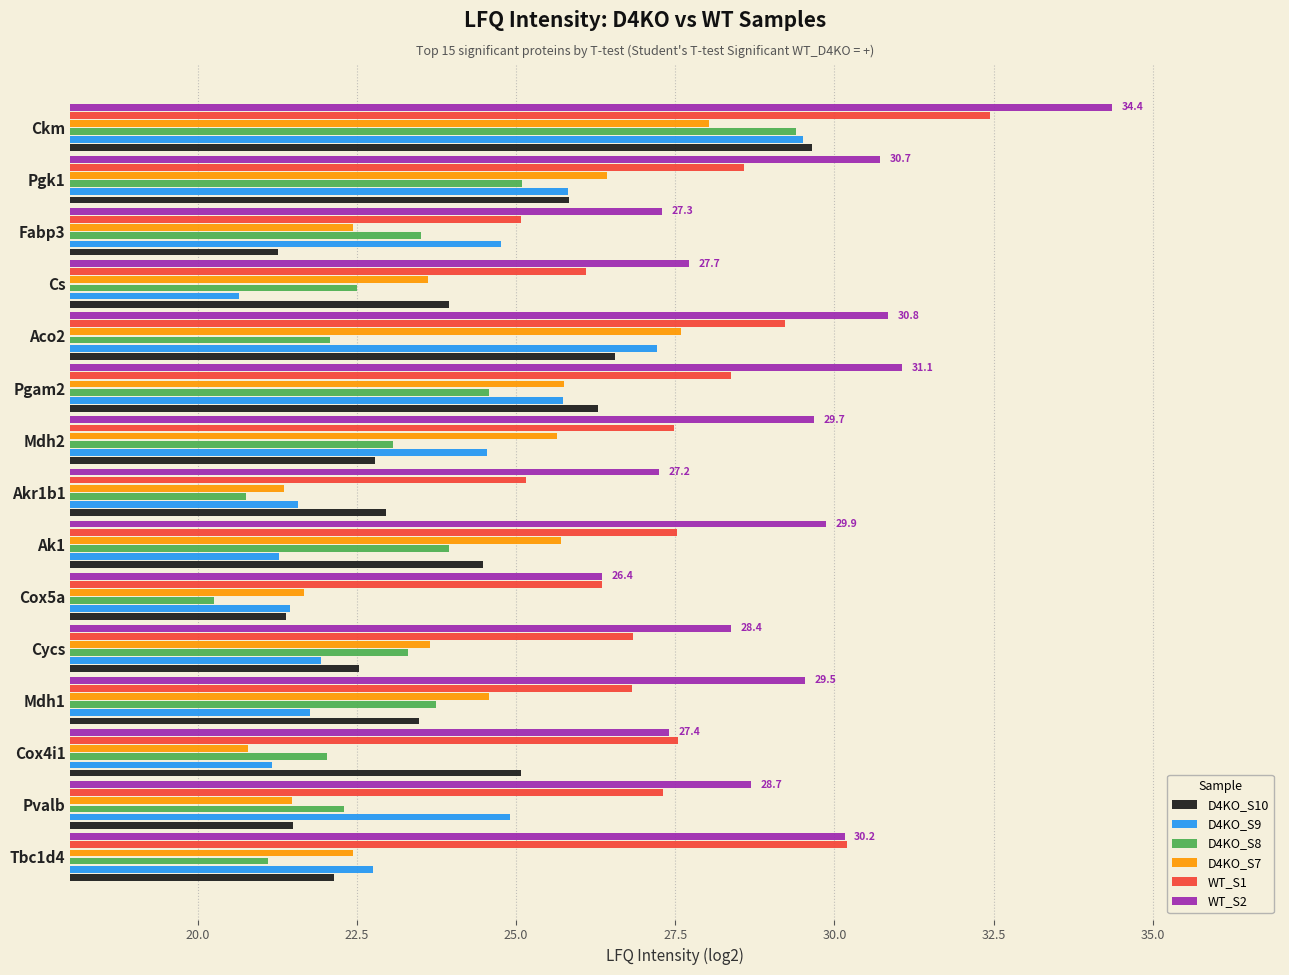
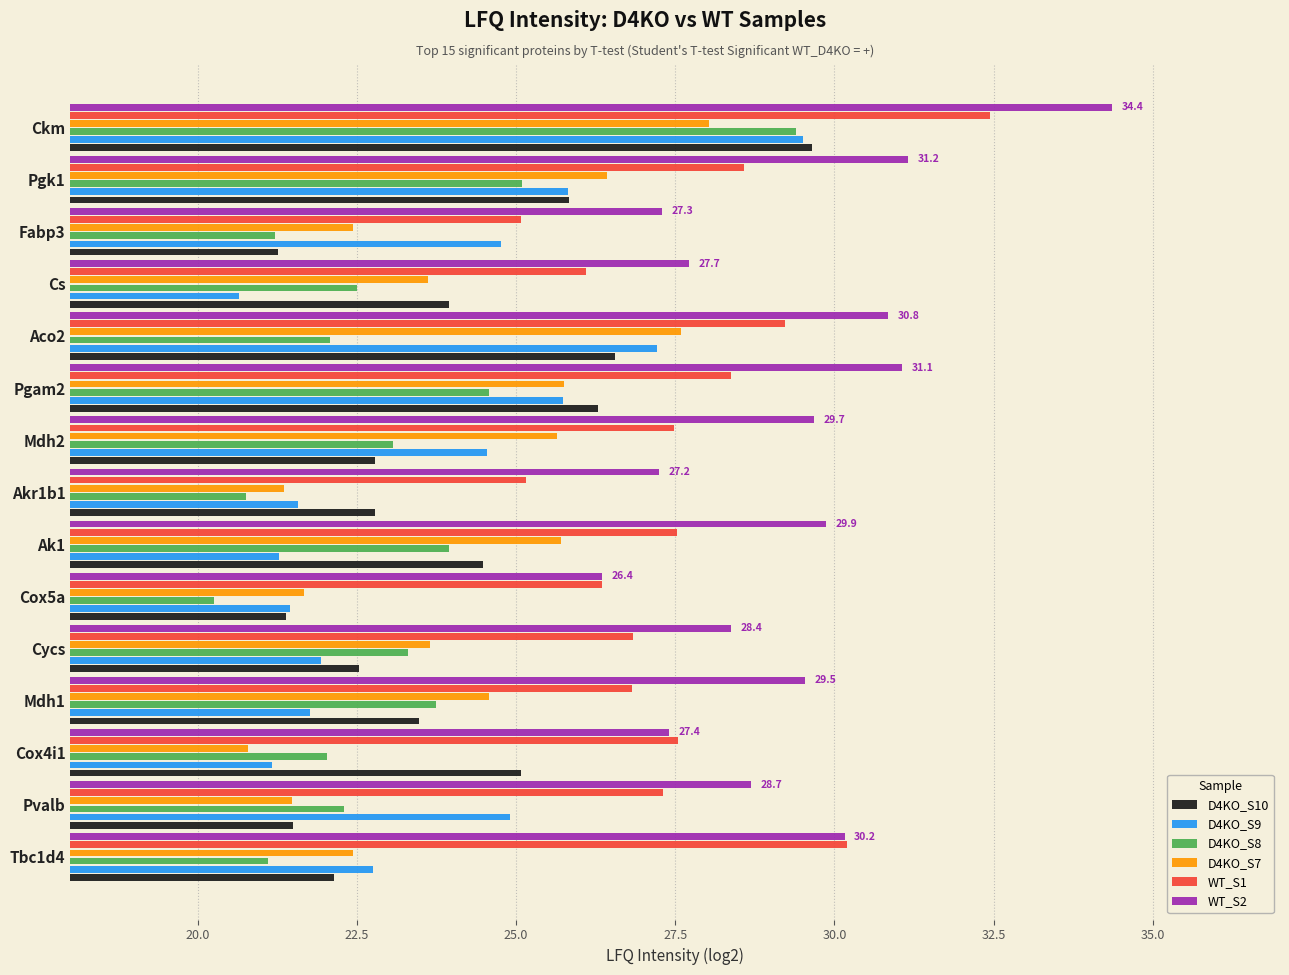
  {
    "D4KO_S10": {
      "Ckm": 29.7,
      "Pgk1": 25.8,
      "Fabp3": 21.3,
      "Cs": 24.0,
      "Aco2": 26.6,
      "Pgam2": 26.3,
      "Mdh2": 22.8,
-     "Akr1b1": 23.0,
+     "Akr1b1": 22.8,
      "Ak1": 24.5,
      "Cox5a": 21.4,
      "Cycs": 22.5,
      "Mdh1": 23.5,
      "Cox4i1": 25.1,
      "Pvalb": 21.5,
      "Tbc1d4": 22.1
    },
    "D4KO_S9": {
      "Ckm": 29.5,
      "Pgk1": 25.8,
      "Fabp3": 24.8,
      "Cs": 20.6,
      "Aco2": 27.2,
      "Pgam2": 25.7,
      "Mdh2": 24.5,
      "Akr1b1": 21.6,
      "Ak1": 21.3,
      "Cox5a": 21.4,
      "Cycs": 21.9,
      "Mdh1": 21.8,
      "Cox4i1": 21.2,
      "Pvalb": 24.9,
      "Tbc1d4": 22.8
    },
    "D4KO_S8": {
      "Ckm": 29.4,
      "Pgk1": 25.1,
-     "Fabp3": 23.5,
+     "Fabp3": 21.2,
      "Cs": 22.5,
      "Aco2": 22.1,
      "Pgam2": 24.6,
      "Mdh2": 23.1,
      "Akr1b1": 20.8,
      "Ak1": 24.0,
      "Cox5a": 20.3,
      "Cycs": 23.3,
      "Mdh1": 23.7,
      "Cox4i1": 22.0,
      "Pvalb": 22.3,
      "Tbc1d4": 21.1
    },
    "D4KO_S7": {
      "Ckm": 28.0,
      "Pgk1": 26.4,
      "Fabp3": 22.4,
      "Cs": 23.6,
      "Aco2": 27.6,
      "Pgam2": 25.8,
      "Mdh2": 25.6,
      "Akr1b1": 21.4,
      "Ak1": 25.7,
      "Cox5a": 21.7,
      "Cycs": 23.7,
      "Mdh1": 24.6,
      "Cox4i1": 20.8,
      "Pvalb": 21.5,
      "Tbc1d4": 22.4
    },
    "WT_S1": {
      "Cox5a": 26.4,
      "Tbc1d4": 30.2
    },
    "WT_S2": {
      "Ckm": 34.4,
-     "Pgk1": 30.7,
+     "Pgk1": 31.2,
      "Fabp3": 27.3,
      "Cs": 27.7,
      "Aco2": 30.8,
      "Pgam2": 31.1,
      "Mdh2": 29.7,
      "Akr1b1": 27.2,
      "Ak1": 29.9,
      "Cox5a": 26.4,
      "Cycs": 28.4,
      "Mdh1": 29.5,
      "Cox4i1": 27.4,
      "Pvalb": 28.7
    }
  }
